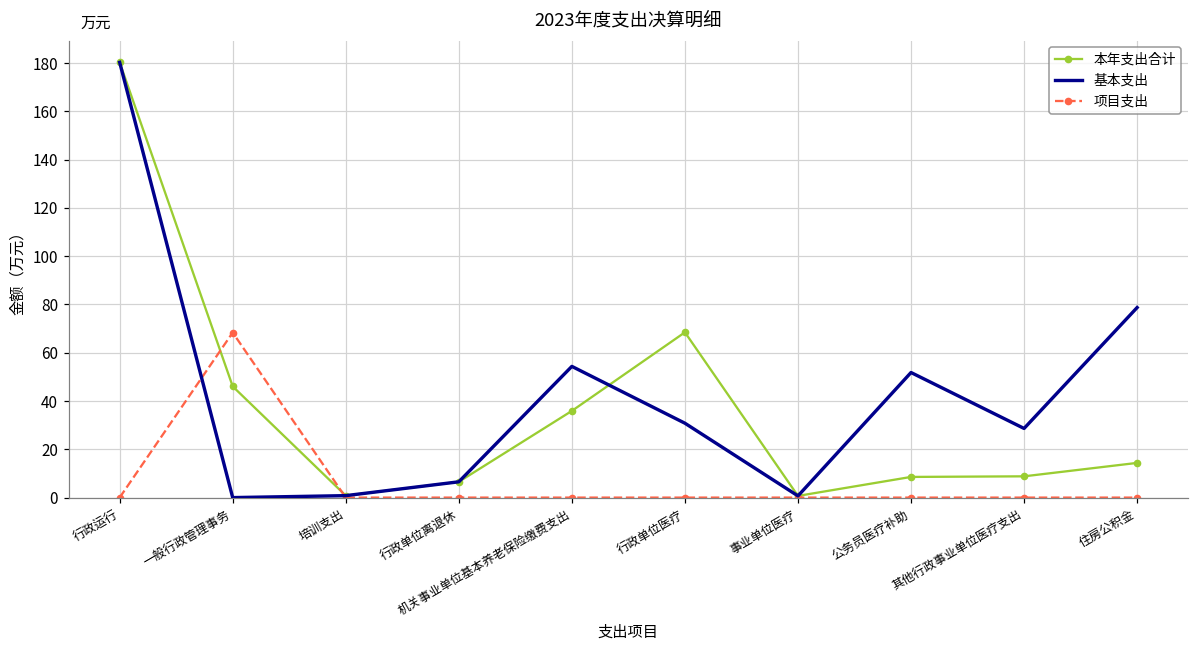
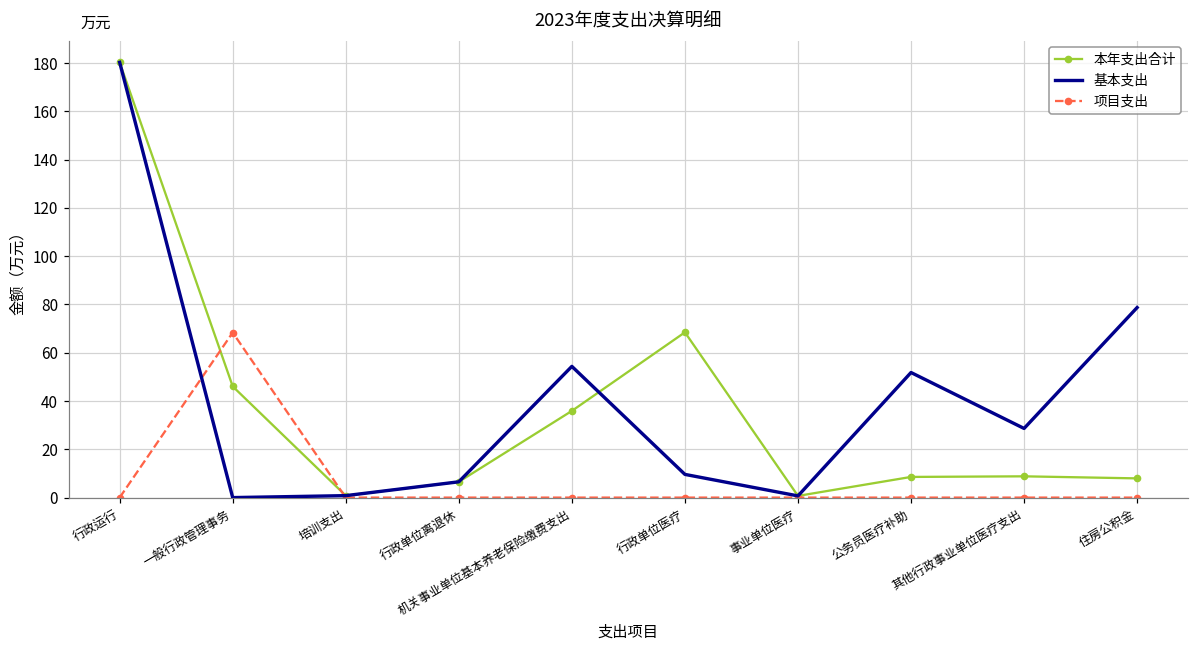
  {
    "本年支出合计": {
      "一般行政管理事务": 46,
      "机关事业单位基本养老保险缴费支出": 36,
      "行政单位医疗": 68,
      "公务员医疗补助": 9,
      "其他行政事业单位医疗支出": 9,
-     "住房公积金": 14
+     "住房公积金": 8
    },
    "基本支出": {
      "一般行政管理事务": 0,
      "机关事业单位基本养老保险缴费支出": 54,
-     "行政单位医疗": 31,
+     "行政单位医疗": 10,
      "公务员医疗补助": 52,
      "其他行政事业单位医疗支出": 29,
      "住房公积金": 79
    },
    "项目支出": {
      "行政运行": 0,
      "一般行政管理事务": 68,
      "行政单位离退休": 0,
      "机关事业单位基本养老保险缴费支出": 0,
      "行政单位医疗": 0,
      "公务员医疗补助": 0,
      "其他行政事业单位医疗支出": 0,
      "住房公积金": 0
    }
  }
